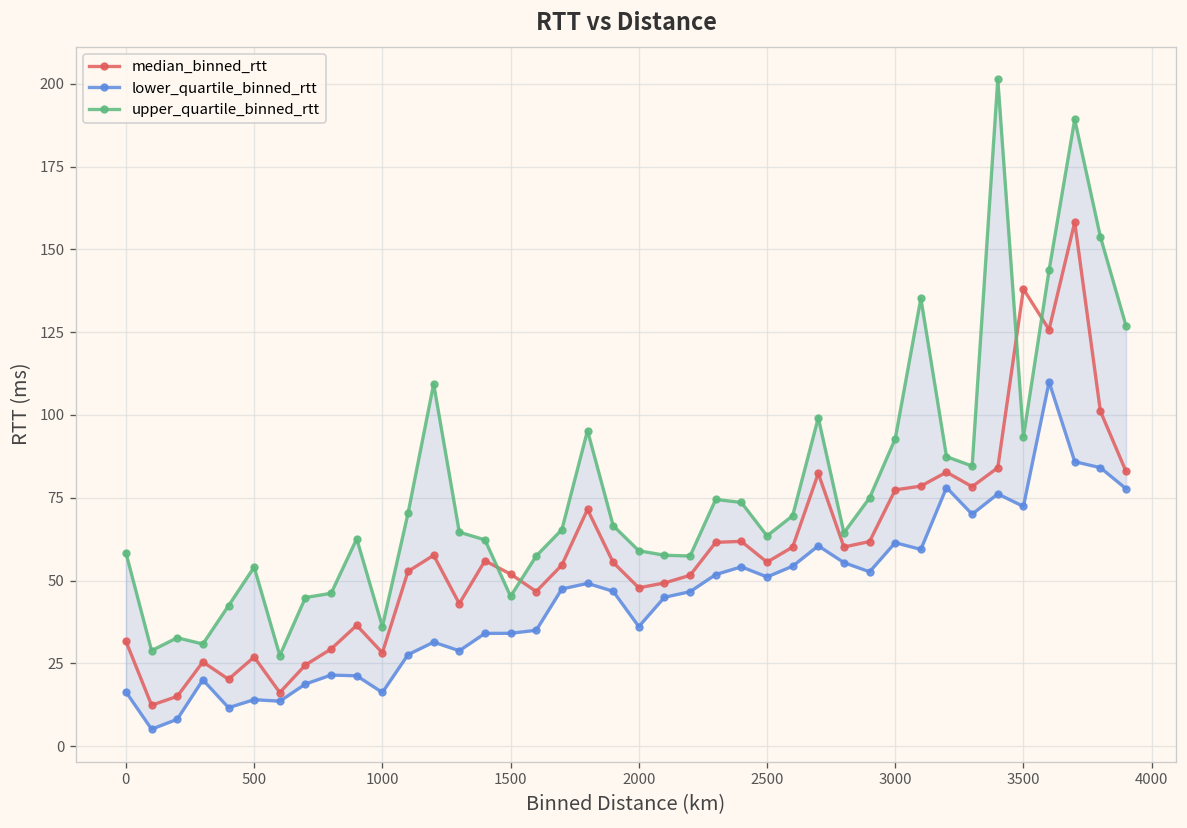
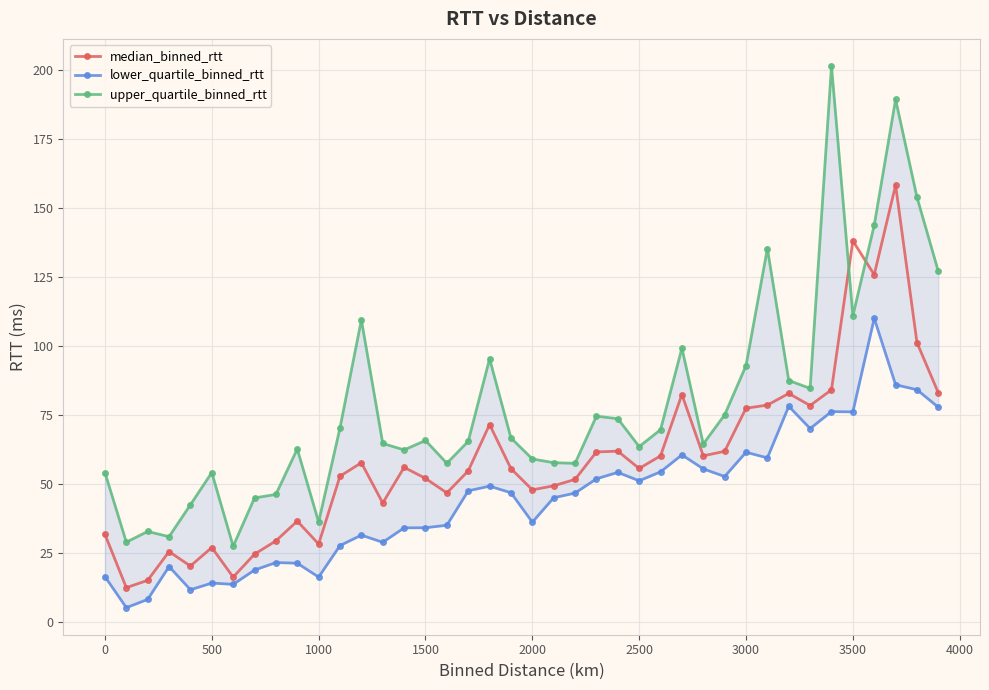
  {
    "median_binned_rtt": {
      "0": 32,
      "500": 27,
      "1000": 28,
      "1500": 52,
      "2000": 48,
      "2500": 56,
      "3000": 77,
      "3500": 138
    },
    "lower_quartile_binned_rtt": {
      "0": 16,
      "500": 14,
      "1000": 16,
      "1500": 34,
      "2000": 36,
      "2500": 51,
      "3000": 61,
-     "3500": 72
+     "3500": 76
    },
    "upper_quartile_binned_rtt": {
-     "0": 58,
+     "0": 54,
      "500": 54,
      "1000": 36,
-     "1500": 45,
+     "1500": 66,
      "2000": 59,
      "2500": 63,
      "3000": 93,
-     "3500": 93
+     "3500": 111
    }
  }
